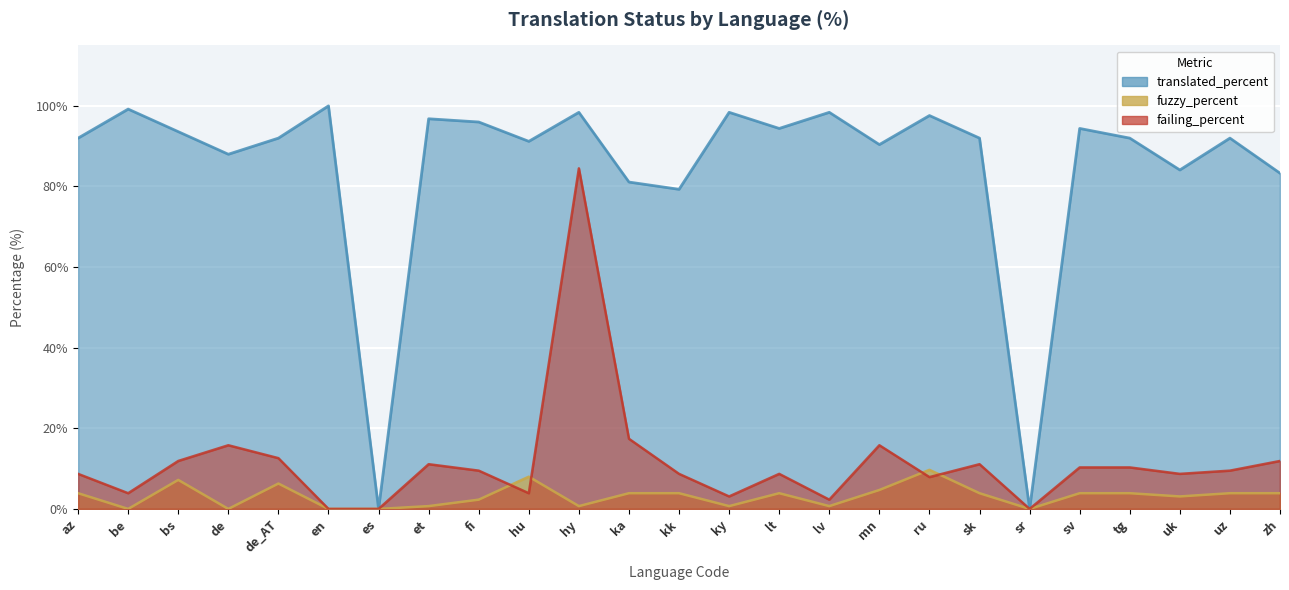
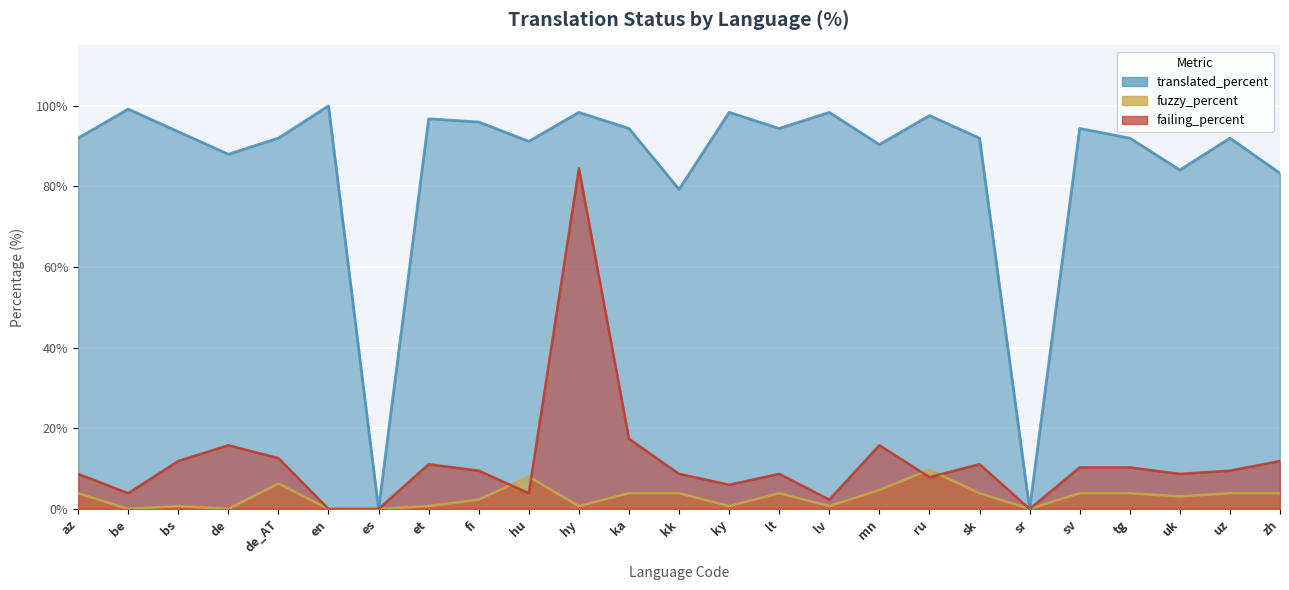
  {
    "translated_percent": {
      "az": "92%",
      "be": "99%",
      "bs": "94%",
      "de": "88%",
      "de_AT": "92%",
      "en": "100%",
      "et": "97%",
      "fi": "96%",
      "hu": "91%",
      "hy": "98%",
-     "ka": "81%",
+     "ka": "94%",
      "kk": "79%",
      "ky": "98%",
      "lt": "94%",
      "lv": "98%",
      "mn": "90%",
      "ru": "98%",
      "sk": "92%",
      "sv": "94%",
      "tg": "92%",
      "uk": "84%",
      "uz": "92%",
      "zh": "83%"
    },
    "fuzzy_percent": {
      "az": "4%",
      "be": "0%",
-     "bs": "7%",
+     "bs": "1%",
      "de": "0%",
      "de_AT": "6%",
      "et": "1%",
      "fi": "2%",
      "hu": "8%",
      "hy": "1%",
      "ka": "4%",
      "kk": "4%",
      "ky": "1%",
      "lt": "4%",
      "lv": "1%",
      "mn": "5%",
      "ru": "10%",
      "sk": "4%",
      "sv": "4%",
      "tg": "4%",
      "uk": "3%",
      "uz": "4%",
      "zh": "4%"
    },
    "failing_percent": {
      "az": "9%",
      "be": "4%",
      "bs": "12%",
      "de": "16%",
      "de_AT": "13%",
      "et": "11%",
      "fi": "10%",
      "hu": "4%",
      "hy": "85%",
      "ka": "17%",
      "kk": "9%",
-     "ky": "3%",
+     "ky": "6%",
      "lt": "9%",
      "lv": "2%",
      "mn": "16%",
      "ru": "8%",
      "sk": "11%",
      "sv": "10%",
      "tg": "10%",
      "uk": "9%",
      "uz": "10%",
      "zh": "12%"
    }
  }
